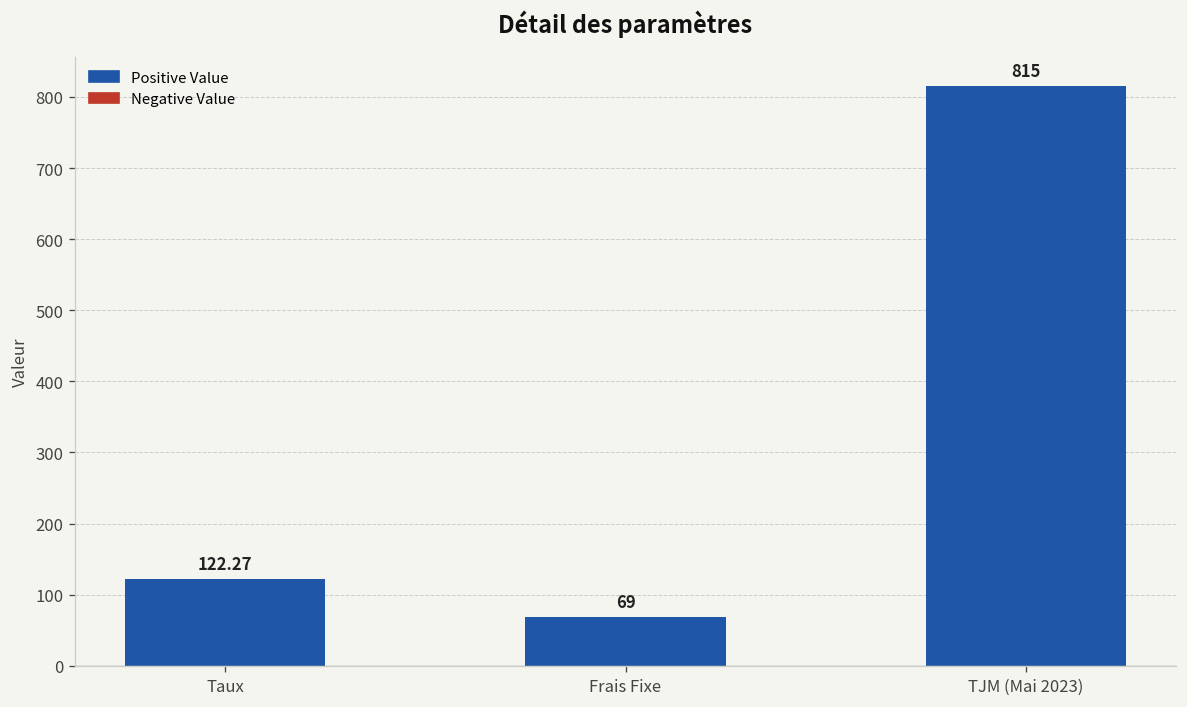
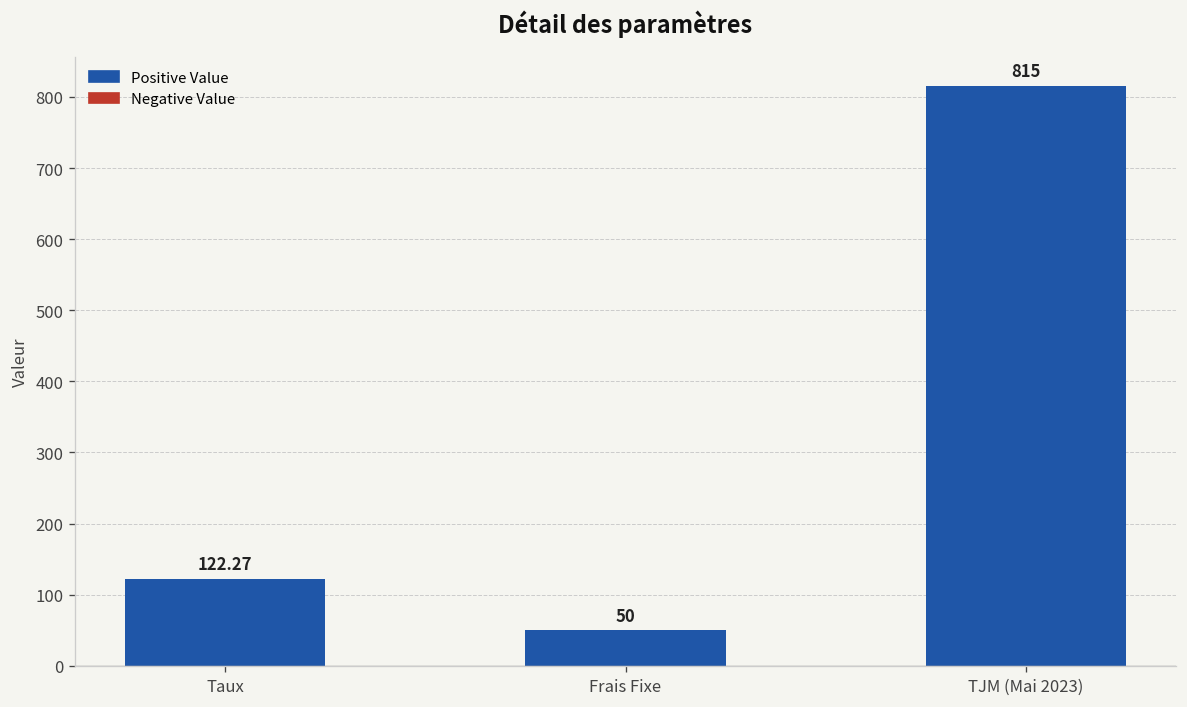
  {
    "Taux": 122.27,
-   "Frais Fixe": 69,
+   "Frais Fixe": 50,
    "TJM (Mai 2023)": 815
  }
